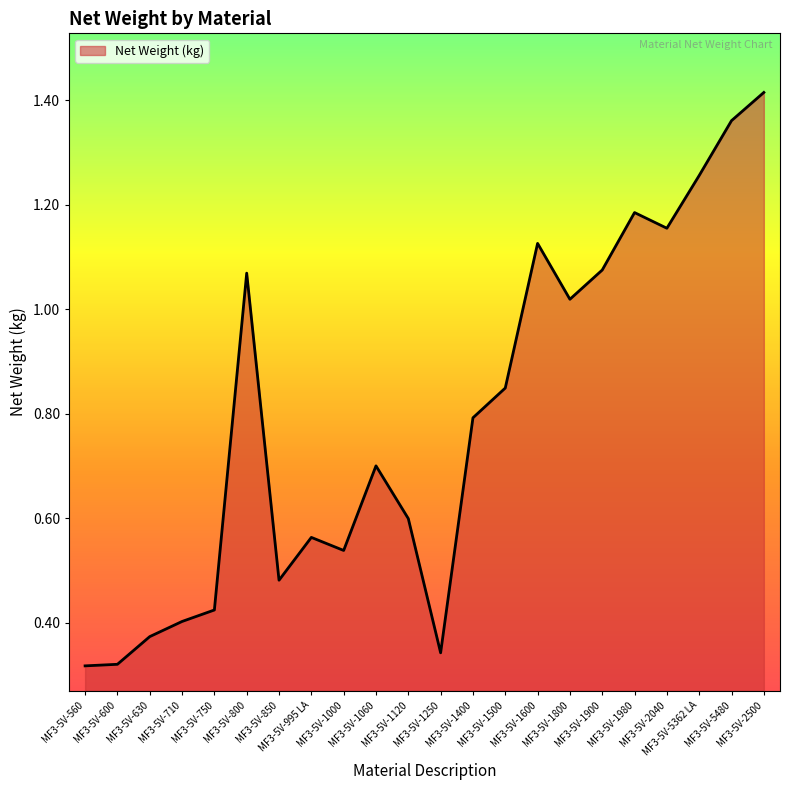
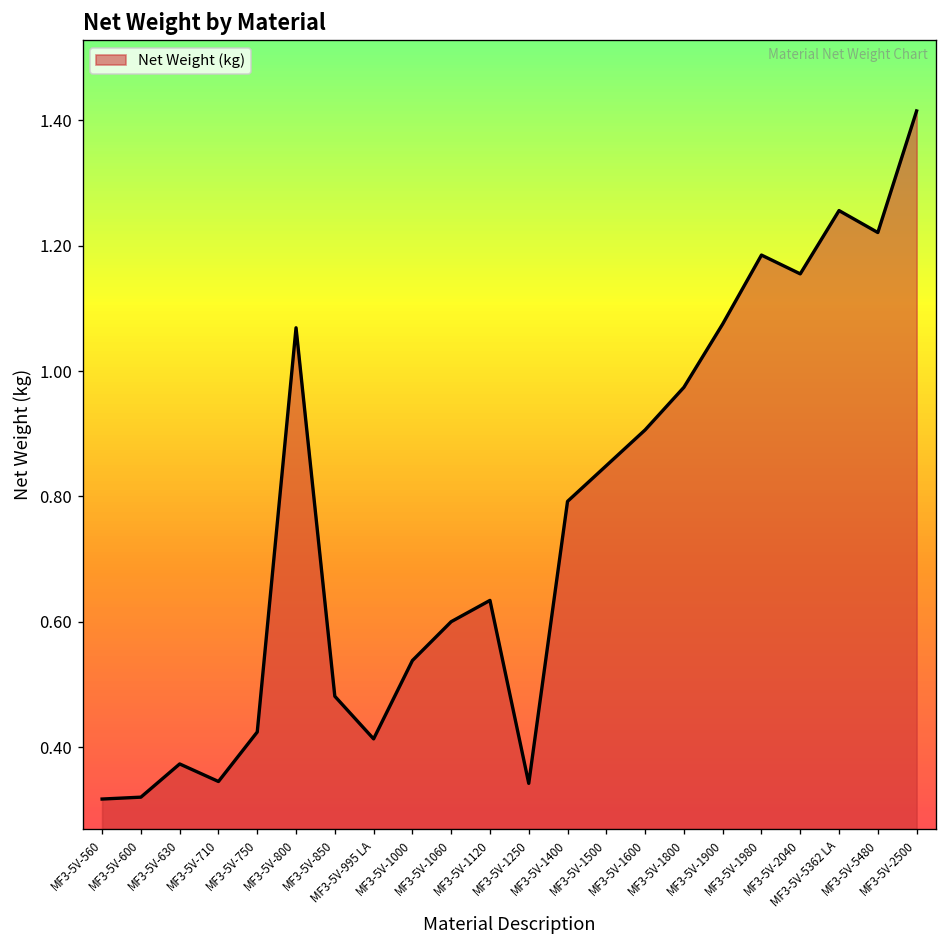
  {
    "MF3-5V-560": 0.32,
    "MF3-5V-600": 0.32,
    "MF3-5V-630": 0.37,
-   "MF3-5V-710": 0.40,
+   "MF3-5V-710": 0.35,
    "MF3-5V-750": 0.42,
    "MF3-5V-800": 1.07,
    "MF3-5V-850": 0.48,
-   "MF3-5V-995 LA": 0.56,
+   "MF3-5V-995 LA": 0.41,
    "MF3-5V-1000": 0.54,
-   "MF3-5V-1060": 0.7,
-   "MF3-5V-1120": 0.60,
+   "MF3-5V-1060": 0.6,
+   "MF3-5V-1120": 0.63,
    "MF3-5V-1250": 0.34,
    "MF3-5V-1400": 0.79,
    "MF3-5V-1500": 0.85,
-   "MF3-5V-1600": 1.13,
-   "MF3-5V-1800": 1.02,
+   "MF3-5V-1600": 0.91,
+   "MF3-5V-1800": 0.97,
    "MF3-5V-1900": 1.08,
    "MF3-5V-1980": 1.19,
    "MF3-5V-2040": 1.16,
    "MF3-5V-5362 LA": 1.26,
-   "MF3-5V-5480": 1.36,
+   "MF3-5V-5480": 1.22,
    "MF3-5V-2500": 1.42
  }
